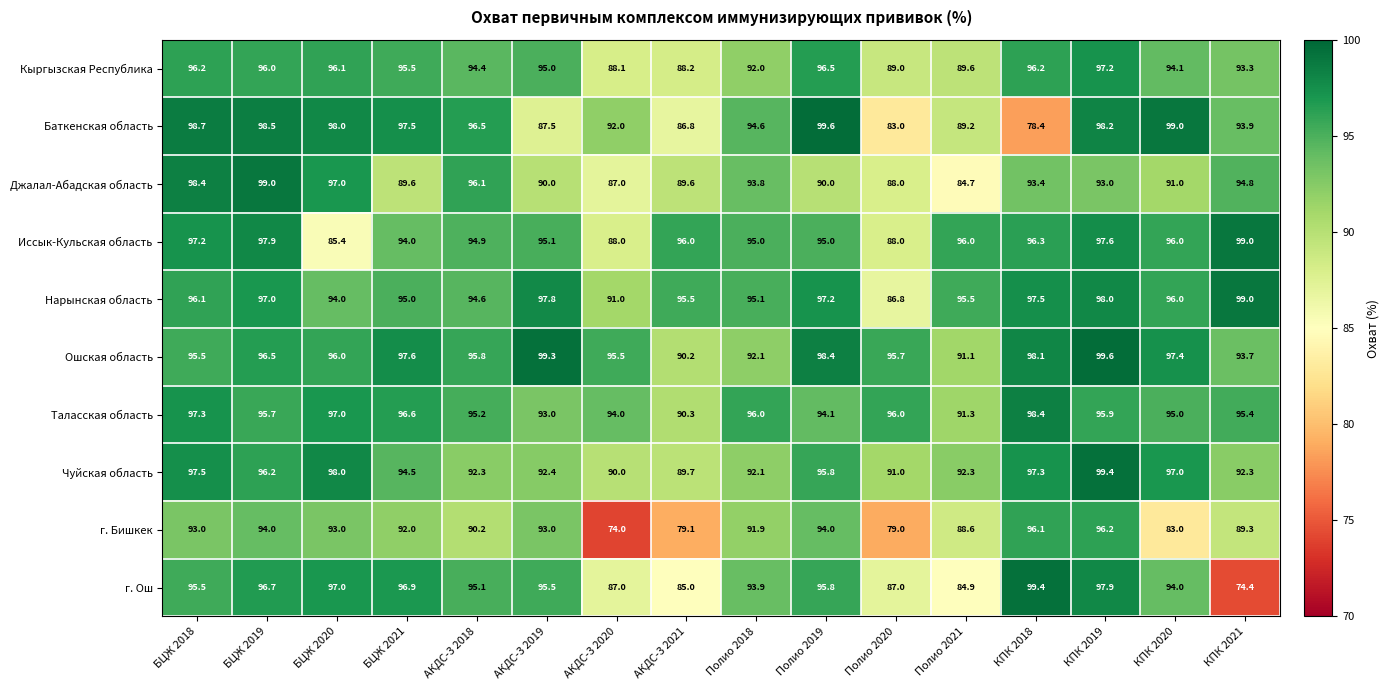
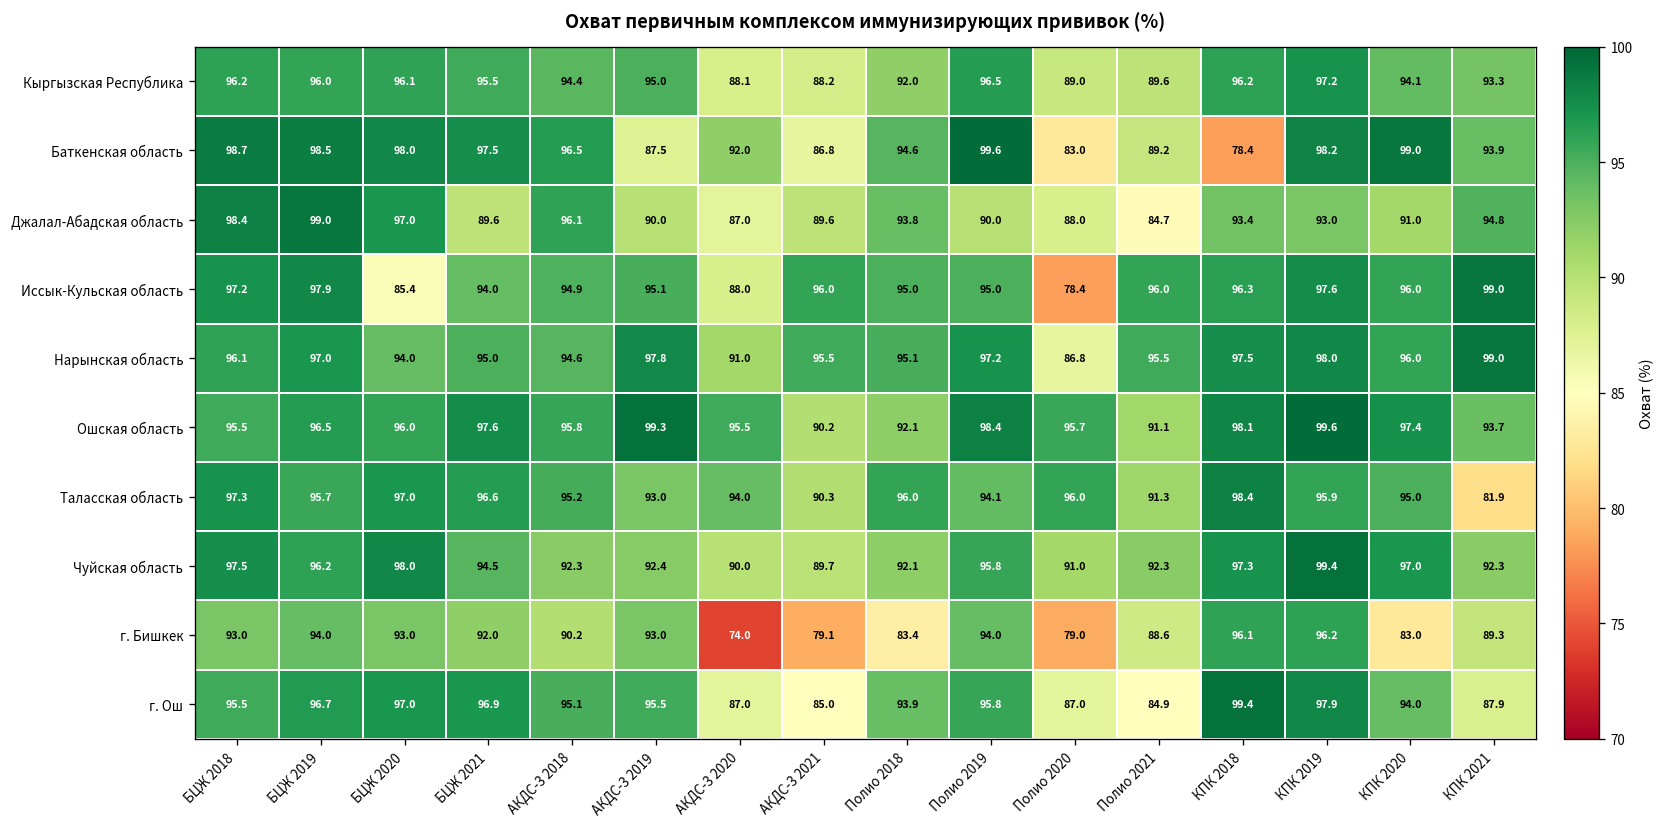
  {
    "Кыргызская Республика": {
      "БЦЖ 2018": 96.2,
      "БЦЖ 2019": 96.0,
      "БЦЖ 2020": 96.1,
      "БЦЖ 2021": 95.5,
      "АКДС-3 2018": 94.4,
      "АКДС-3 2019": 95.0,
      "АКДС-3 2020": 88.1,
      "АКДС-3 2021": 88.2,
      "Полио 2018": 92.0,
      "Полио 2019": 96.5,
      "Полио 2020": 89.0,
      "Полио 2021": 89.6,
      "КПК 2018": 96.2,
      "КПК 2019": 97.2,
      "КПК 2020": 94.1,
      "КПК 2021": 93.3
    },
    "Баткенская область": {
      "БЦЖ 2018": 98.7,
      "БЦЖ 2019": 98.5,
      "БЦЖ 2020": 98.0,
      "БЦЖ 2021": 97.5,
      "АКДС-3 2018": 96.5,
      "АКДС-3 2019": 87.5,
      "АКДС-3 2020": 92.0,
      "АКДС-3 2021": 86.8,
      "Полио 2018": 94.6,
      "Полио 2019": 99.6,
      "Полио 2020": 83.0,
      "Полио 2021": 89.2,
      "КПК 2018": 78.4,
      "КПК 2019": 98.2,
      "КПК 2020": 99.0,
      "КПК 2021": 93.9
    },
    "Джалал-Абадская область": {
      "БЦЖ 2018": 98.4,
      "БЦЖ 2019": 99.0,
      "БЦЖ 2020": 97.0,
      "БЦЖ 2021": 89.6,
      "АКДС-3 2018": 96.1,
      "АКДС-3 2019": 90.0,
      "АКДС-3 2020": 87.0,
      "АКДС-3 2021": 89.6,
      "Полио 2018": 93.8,
      "Полио 2019": 90.0,
      "Полио 2020": 88.0,
      "Полио 2021": 84.7,
      "КПК 2018": 93.4,
      "КПК 2019": 93.0,
      "КПК 2020": 91.0,
      "КПК 2021": 94.8
    },
    "Иссык-Кульская область": {
      "БЦЖ 2018": 97.2,
      "БЦЖ 2019": 97.9,
      "БЦЖ 2020": 85.4,
      "БЦЖ 2021": 94.0,
      "АКДС-3 2018": 94.9,
      "АКДС-3 2019": 95.1,
      "АКДС-3 2020": 88.0,
      "АКДС-3 2021": 96.0,
      "Полио 2018": 95.0,
      "Полио 2019": 95.0,
-     "Полио 2020": 88.0,
+     "Полио 2020": 78.4,
      "Полио 2021": 96.0,
      "КПК 2018": 96.3,
      "КПК 2019": 97.6,
      "КПК 2020": 96.0,
      "КПК 2021": 99.0
    },
    "Нарынская область": {
      "БЦЖ 2018": 96.1,
      "БЦЖ 2019": 97.0,
      "БЦЖ 2020": 94.0,
      "БЦЖ 2021": 95.0,
      "АКДС-3 2018": 94.6,
      "АКДС-3 2019": 97.8,
      "АКДС-3 2020": 91.0,
      "АКДС-3 2021": 95.5,
      "Полио 2018": 95.1,
      "Полио 2019": 97.2,
      "Полио 2020": 86.8,
      "Полио 2021": 95.5,
      "КПК 2018": 97.5,
      "КПК 2019": 98.0,
      "КПК 2020": 96.0,
      "КПК 2021": 99.0
    },
    "Ошская область": {
      "БЦЖ 2018": 95.5,
      "БЦЖ 2019": 96.5,
      "БЦЖ 2020": 96.0,
      "БЦЖ 2021": 97.6,
      "АКДС-3 2018": 95.8,
      "АКДС-3 2019": 99.3,
      "АКДС-3 2020": 95.5,
      "АКДС-3 2021": 90.2,
      "Полио 2018": 92.1,
      "Полио 2019": 98.4,
      "Полио 2020": 95.7,
      "Полио 2021": 91.1,
      "КПК 2018": 98.1,
      "КПК 2019": 99.6,
      "КПК 2020": 97.4,
      "КПК 2021": 93.7
    },
    "Таласская область": {
      "БЦЖ 2018": 97.3,
      "БЦЖ 2019": 95.7,
      "БЦЖ 2020": 97.0,
      "БЦЖ 2021": 96.6,
      "АКДС-3 2018": 95.2,
      "АКДС-3 2019": 93.0,
      "АКДС-3 2020": 94.0,
      "АКДС-3 2021": 90.3,
      "Полио 2018": 96.0,
      "Полио 2019": 94.1,
      "Полио 2020": 96.0,
      "Полио 2021": 91.3,
      "КПК 2018": 98.4,
      "КПК 2019": 95.9,
      "КПК 2020": 95.0,
-     "КПК 2021": 95.4
+     "КПК 2021": 81.9
    },
    "Чуйская область": {
      "БЦЖ 2018": 97.5,
      "БЦЖ 2019": 96.2,
      "БЦЖ 2020": 98.0,
      "БЦЖ 2021": 94.5,
      "АКДС-3 2018": 92.3,
      "АКДС-3 2019": 92.4,
      "АКДС-3 2020": 90.0,
      "АКДС-3 2021": 89.7,
      "Полио 2018": 92.1,
      "Полио 2019": 95.8,
      "Полио 2020": 91.0,
      "Полио 2021": 92.3,
      "КПК 2018": 97.3,
      "КПК 2019": 99.4,
      "КПК 2020": 97.0,
      "КПК 2021": 92.3
    },
    "г. Бишкек": {
      "БЦЖ 2018": 93.0,
      "БЦЖ 2019": 94.0,
      "БЦЖ 2020": 93.0,
      "БЦЖ 2021": 92.0,
      "АКДС-3 2018": 90.2,
      "АКДС-3 2019": 93.0,
      "АКДС-3 2020": 74.0,
      "АКДС-3 2021": 79.1,
-     "Полио 2018": 91.9,
+     "Полио 2018": 83.4,
      "Полио 2019": 94.0,
      "Полио 2020": 79.0,
      "Полио 2021": 88.6,
      "КПК 2018": 96.1,
      "КПК 2019": 96.2,
      "КПК 2020": 83.0,
      "КПК 2021": 89.3
    },
    "г. Ош": {
      "БЦЖ 2018": 95.5,
      "БЦЖ 2019": 96.7,
      "БЦЖ 2020": 97.0,
      "БЦЖ 2021": 96.9,
      "АКДС-3 2018": 95.1,
      "АКДС-3 2019": 95.5,
      "АКДС-3 2020": 87.0,
      "АКДС-3 2021": 85.0,
      "Полио 2018": 93.9,
      "Полио 2019": 95.8,
      "Полио 2020": 87.0,
      "Полио 2021": 84.9,
      "КПК 2018": 99.4,
      "КПК 2019": 97.9,
      "КПК 2020": 94.0,
-     "КПК 2021": 74.4
+     "КПК 2021": 87.9
    }
  }
